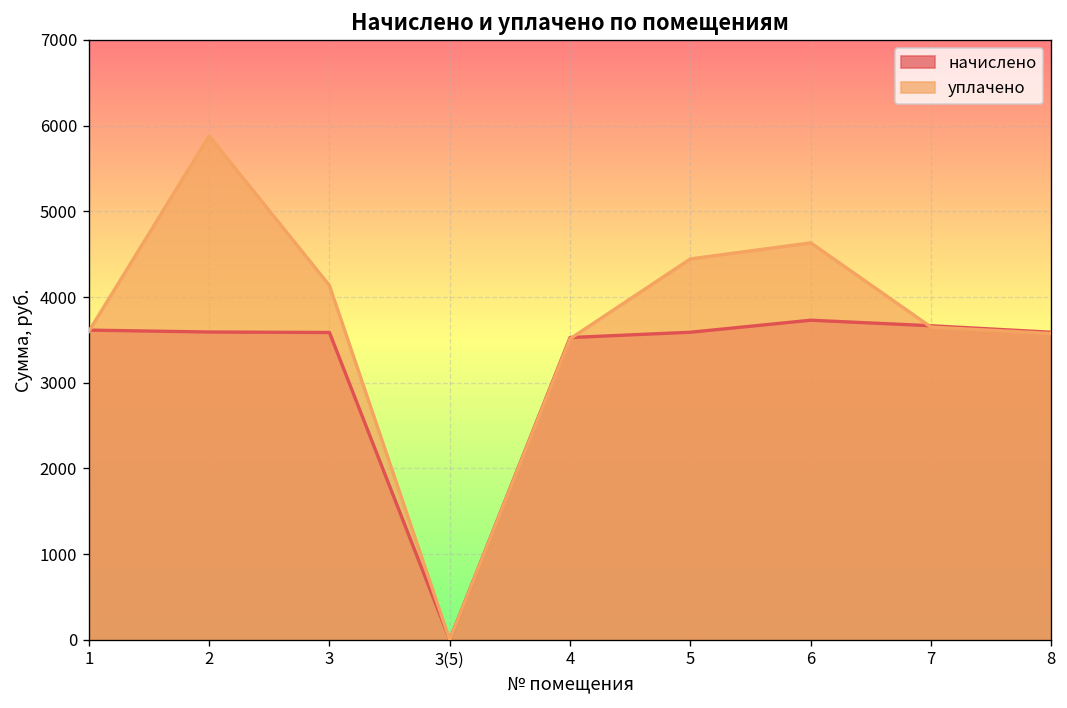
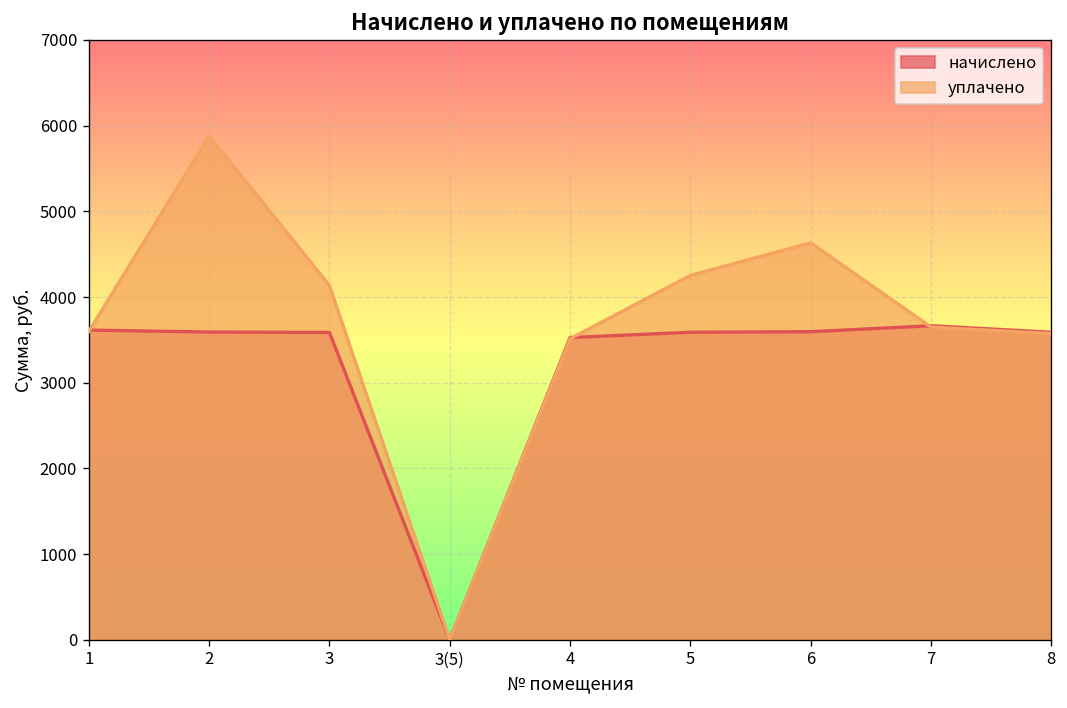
  {
    "начислено": {
      "2": 3600,
      "3": 3600,
      "5": 3600,
-     "6": 3700
+     "6": 3600
    },
    "уплачено": {
      "2": 5900,
      "3": 4100,
-     "5": 4400,
+     "5": 4300,
      "6": 4600
    }
  }
